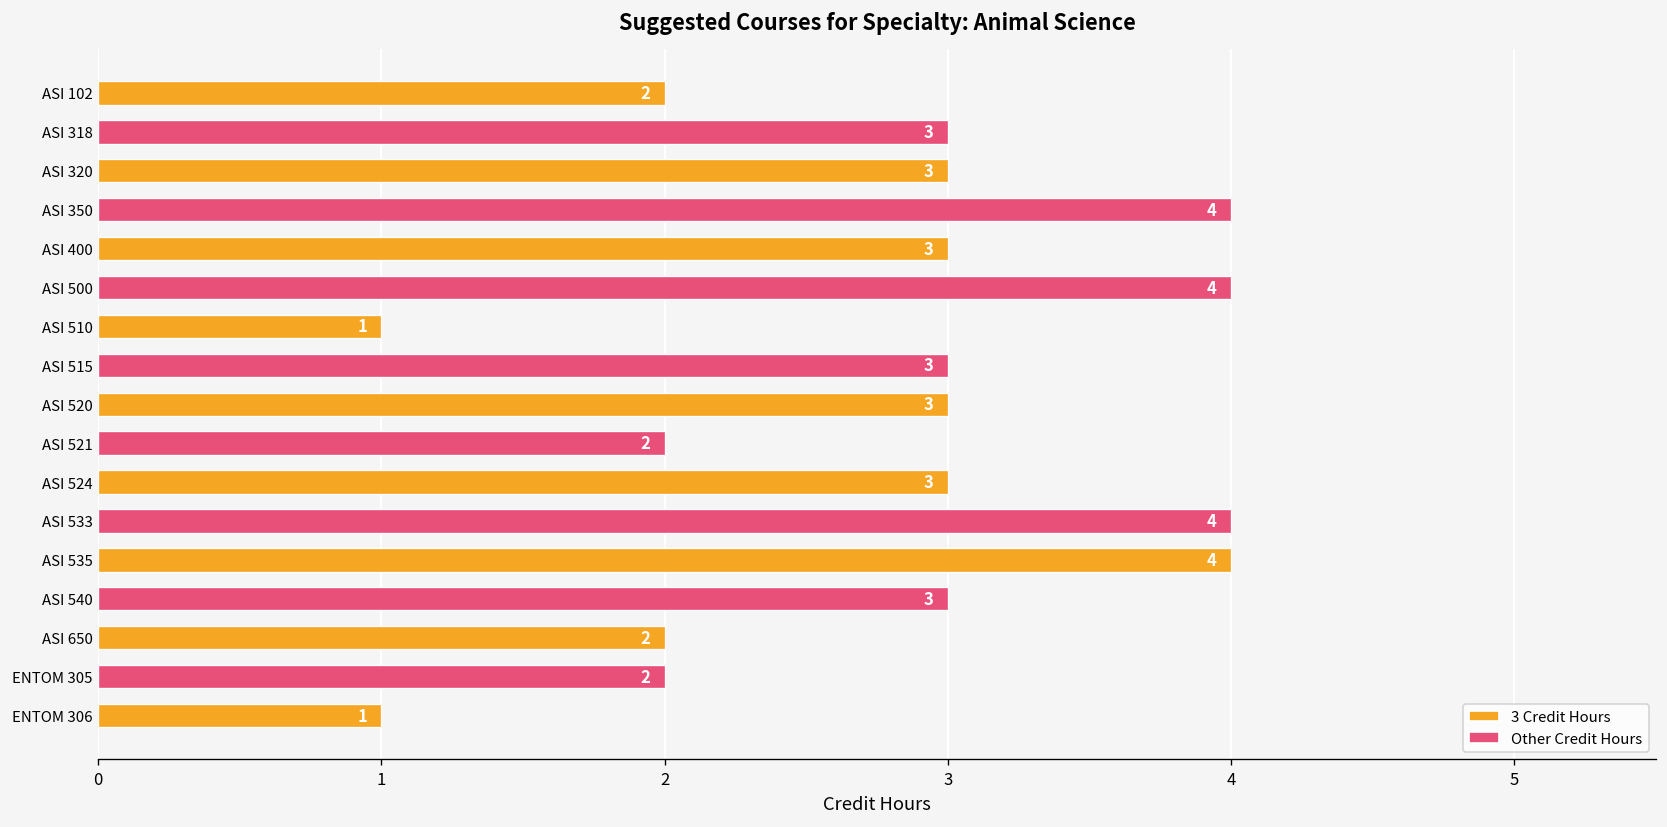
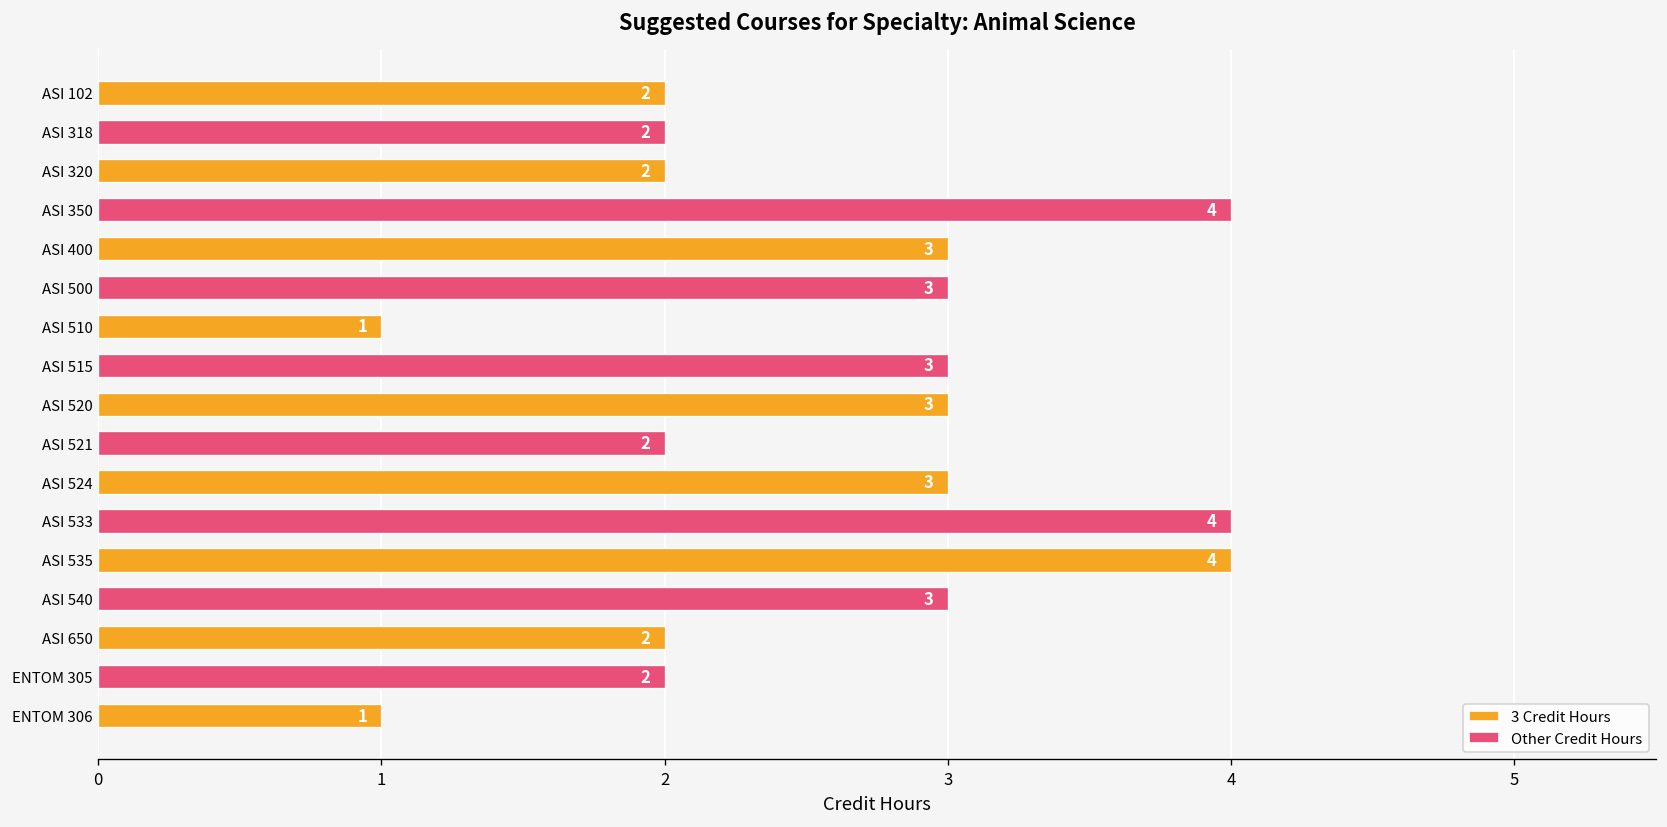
  {
    "ASI 102": 2,
-   "ASI 318": 3,
-   "ASI 320": 3,
+   "ASI 318": 2,
+   "ASI 320": 2,
    "ASI 350": 4,
    "ASI 400": 3,
-   "ASI 500": 4,
+   "ASI 500": 3,
    "ASI 510": 1,
    "ASI 515": 3,
    "ASI 520": 3,
    "ASI 521": 2,
    "ASI 524": 3,
    "ASI 533": 4,
    "ASI 535": 4,
    "ASI 540": 3,
    "ASI 650": 2,
    "ENTOM 305": 2,
    "ENTOM 306": 1
  }
